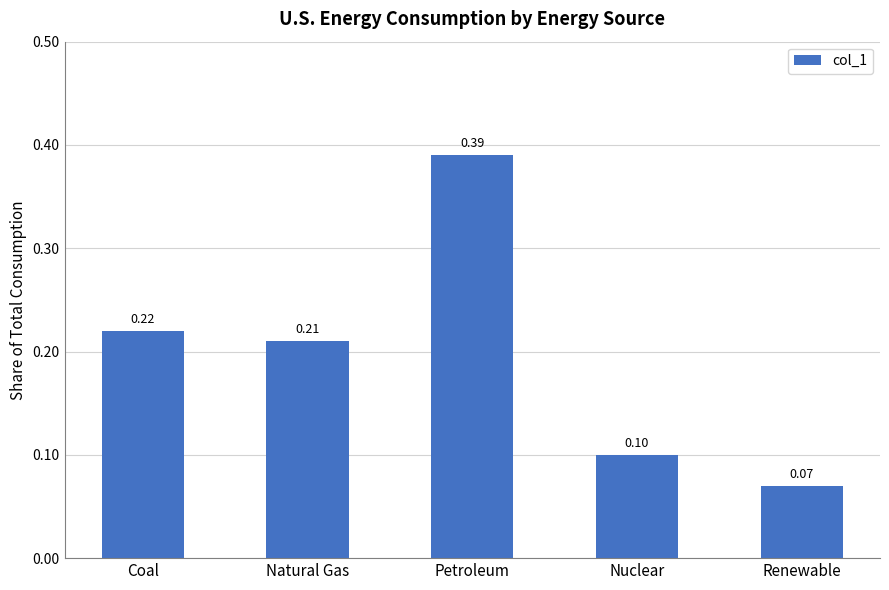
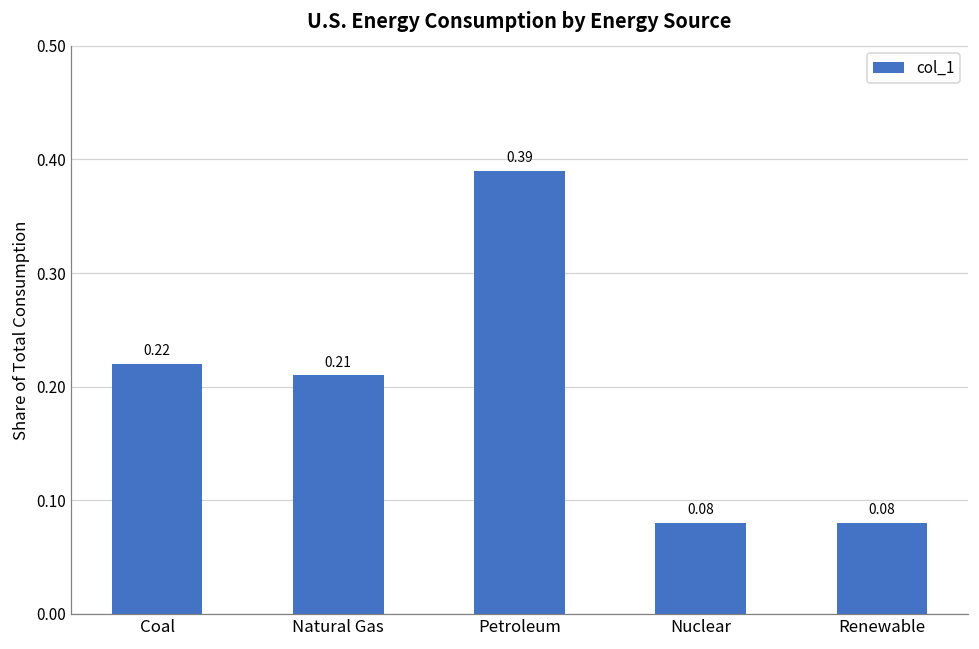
  {
    "Coal": 0.22,
    "Natural Gas": 0.21,
    "Petroleum": 0.39,
-   "Nuclear": 0.10,
-   "Renewable": 0.07
+   "Nuclear": 0.08,
+   "Renewable": 0.08
  }
